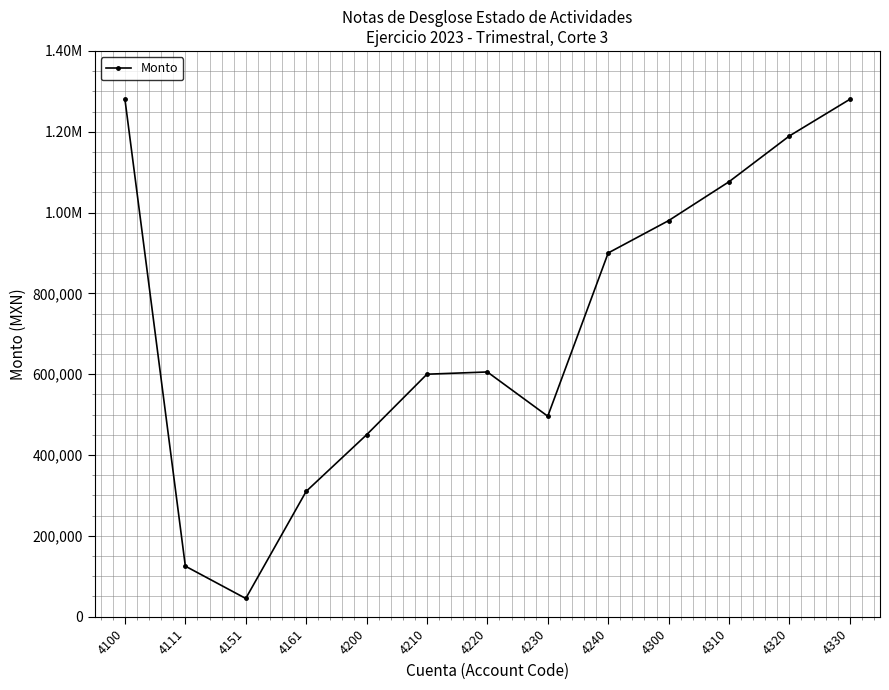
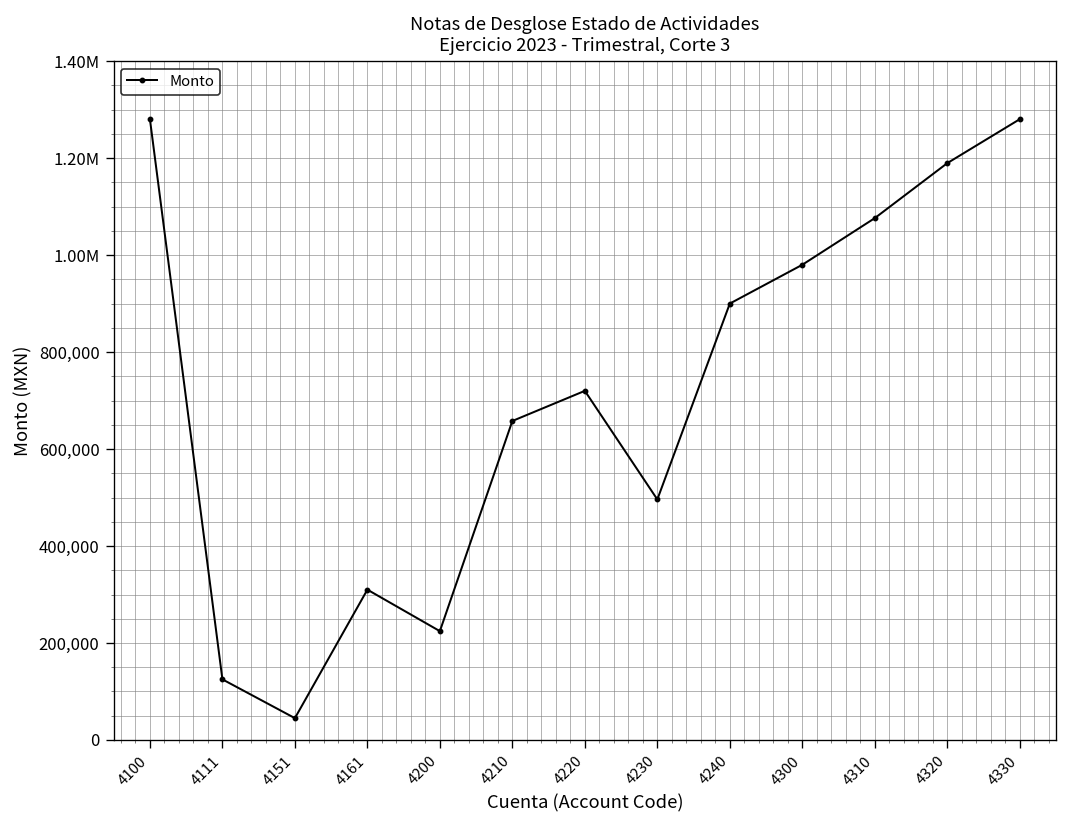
  {
    "4100": "1,280,000",
    "4111": "130,000",
    "4151": "50,000",
    "4161": "310,000",
-   "4200": "450,000",
-   "4210": "600,000",
-   "4220": "610,000",
+   "4200": "220,000",
+   "4210": "660,000",
+   "4220": "720,000",
    "4230": "500,000",
    "4240": "900,000",
    "4300": "980,000",
    "4310": "1,080,000",
    "4320": "1,190,000",
    "4330": "1,280,000"
  }
